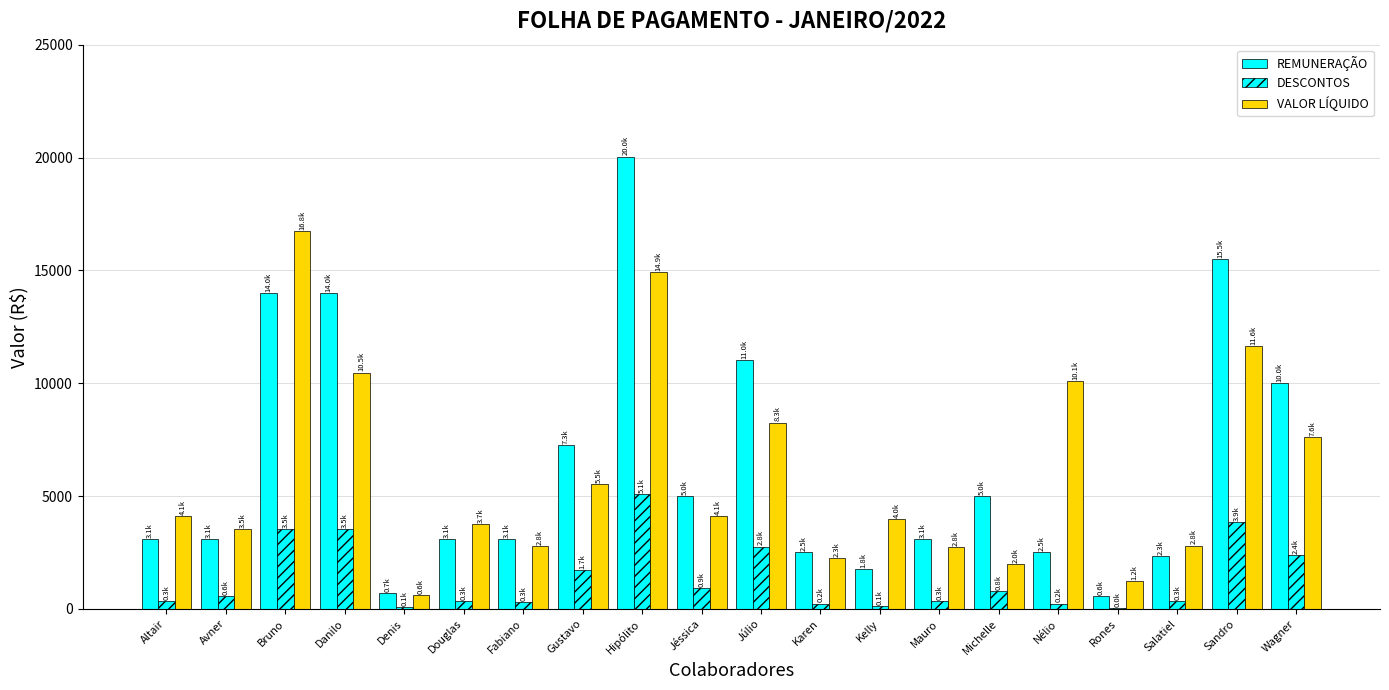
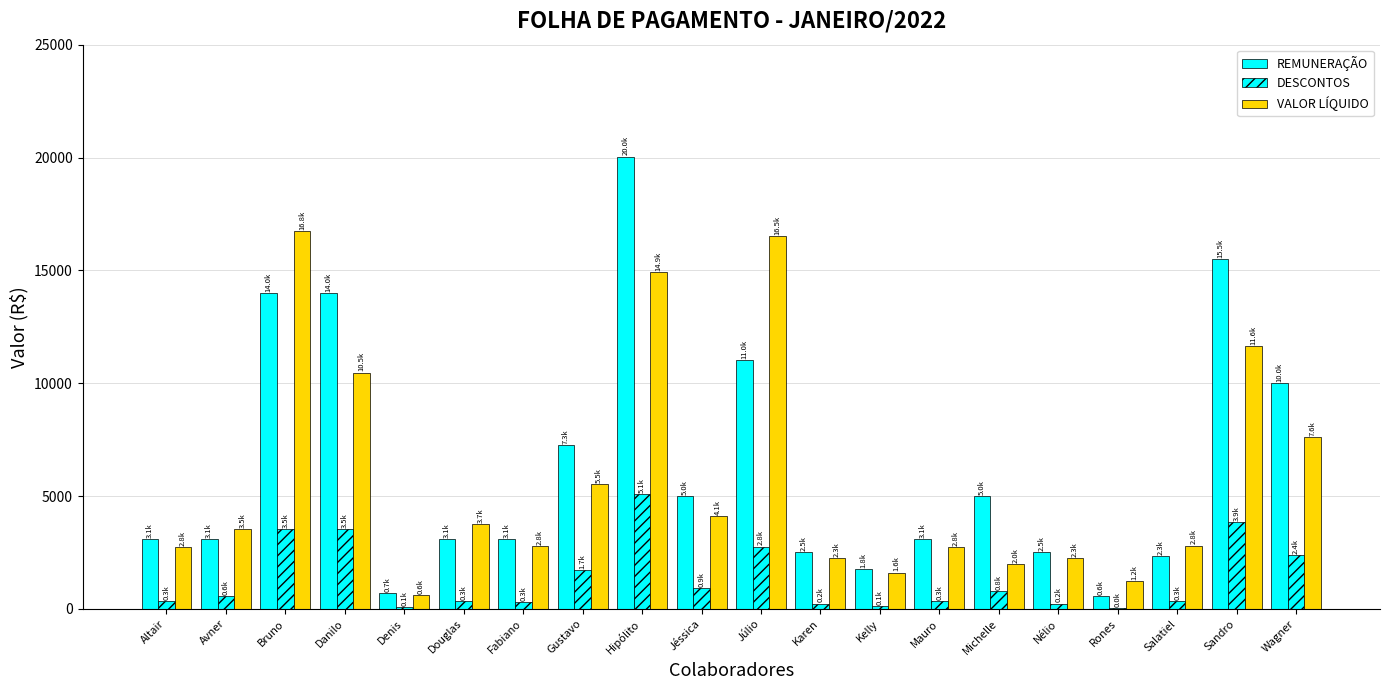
  {
    "VALOR LÍQUIDO": {
-     "Altair": "4.1k",
+     "Altair": "2.8k",
      "Avner": "3.5k",
      "Bruno": "16.8k",
      "Danilo": "10.5k",
      "Denis": "0.6k",
      "Douglas": "3.7k",
      "Fabiano": "2.8k",
      "Gustavo": "5.5k",
      "Hipólito": "14.9k",
      "Jéssica": "4.1k",
-     "Júlio": "8.3k",
+     "Júlio": "16.5k",
      "Karen": "2.3k",
-     "Kelly": "4.0k",
+     "Kelly": "1.6k",
      "Mauro": "2.8k",
      "Michelle": "2.0k",
-     "Nélio": "10.1k",
+     "Nélio": "2.3k",
      "Rones": "1.2k",
      "Salatiel": "2.8k",
      "Sandro": "11.6k",
      "Wagner": "7.6k"
    }
  }
